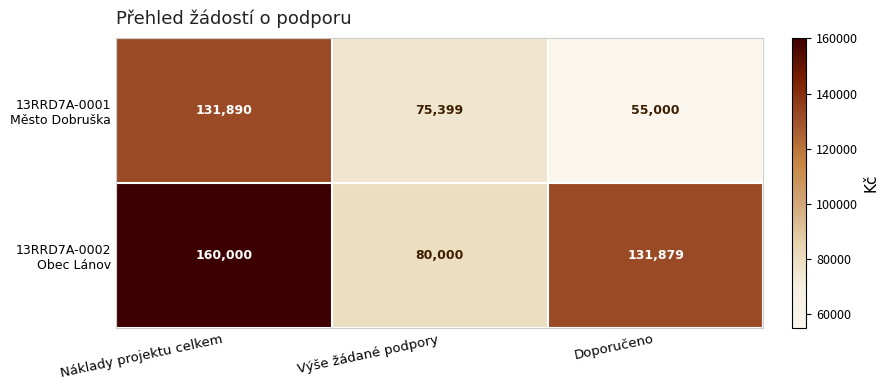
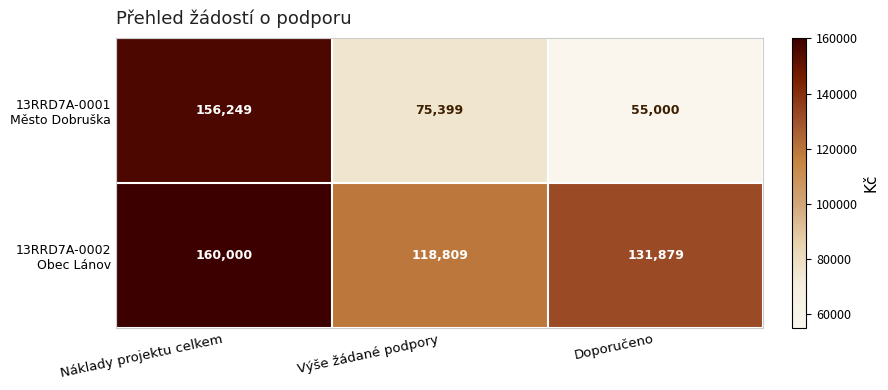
  {
    "13RRD7A-0001 Město Dobruška": {
-     "Náklady projektu celkem": "131,890",
+     "Náklady projektu celkem": "156,249",
      "Výše žádané podpory": "75,399",
      "Doporučeno": "55,000"
    },
    "13RRD7A-0002 Obec Lánov": {
      "Náklady projektu celkem": "160,000",
-     "Výše žádané podpory": "80,000",
+     "Výše žádané podpory": "118,809",
      "Doporučeno": "131,879"
    }
  }
